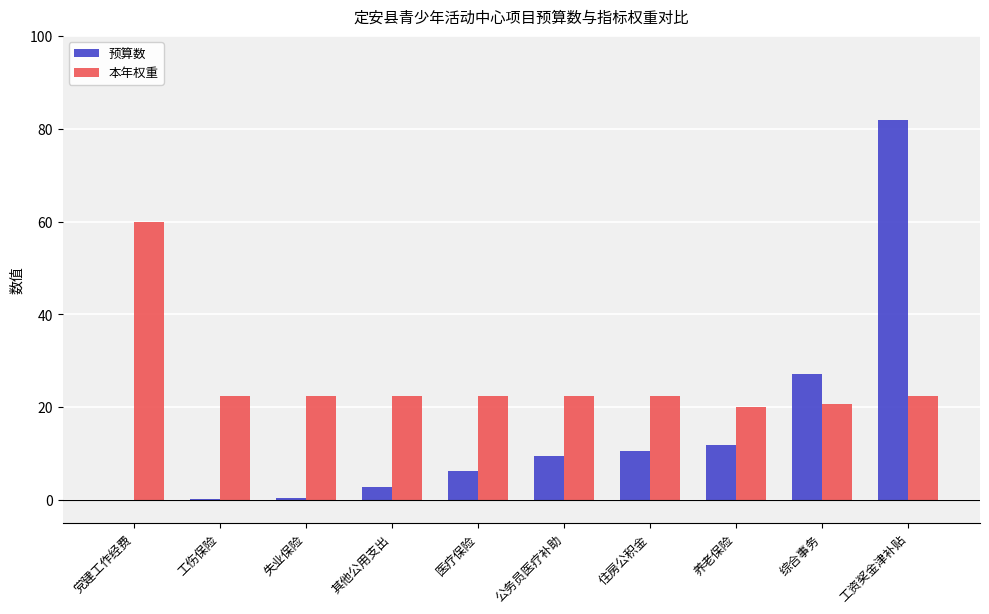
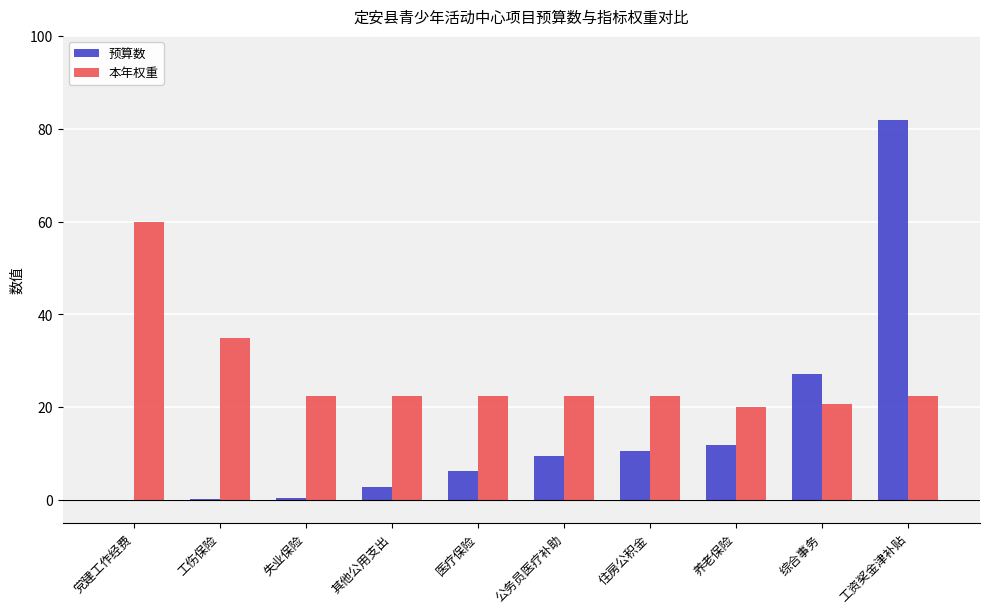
  {
    "预算数": {
      "其他公用支出": 3,
      "医疗保险": 6,
      "公务员医疗补助": 9,
      "住房公积金": 11,
      "养老保险": 12,
      "综合事务": 27,
      "工资奖金津补贴": 82
    },
    "本年权重": {
      "党建工作经费": 60,
-     "工伤保险": 23,
+     "工伤保险": 35,
      "失业保险": 23,
      "其他公用支出": 23,
      "医疗保险": 23,
      "公务员医疗补助": 23,
      "住房公积金": 23,
      "养老保险": 20,
      "综合事务": 21,
      "工资奖金津补贴": 23
    }
  }
